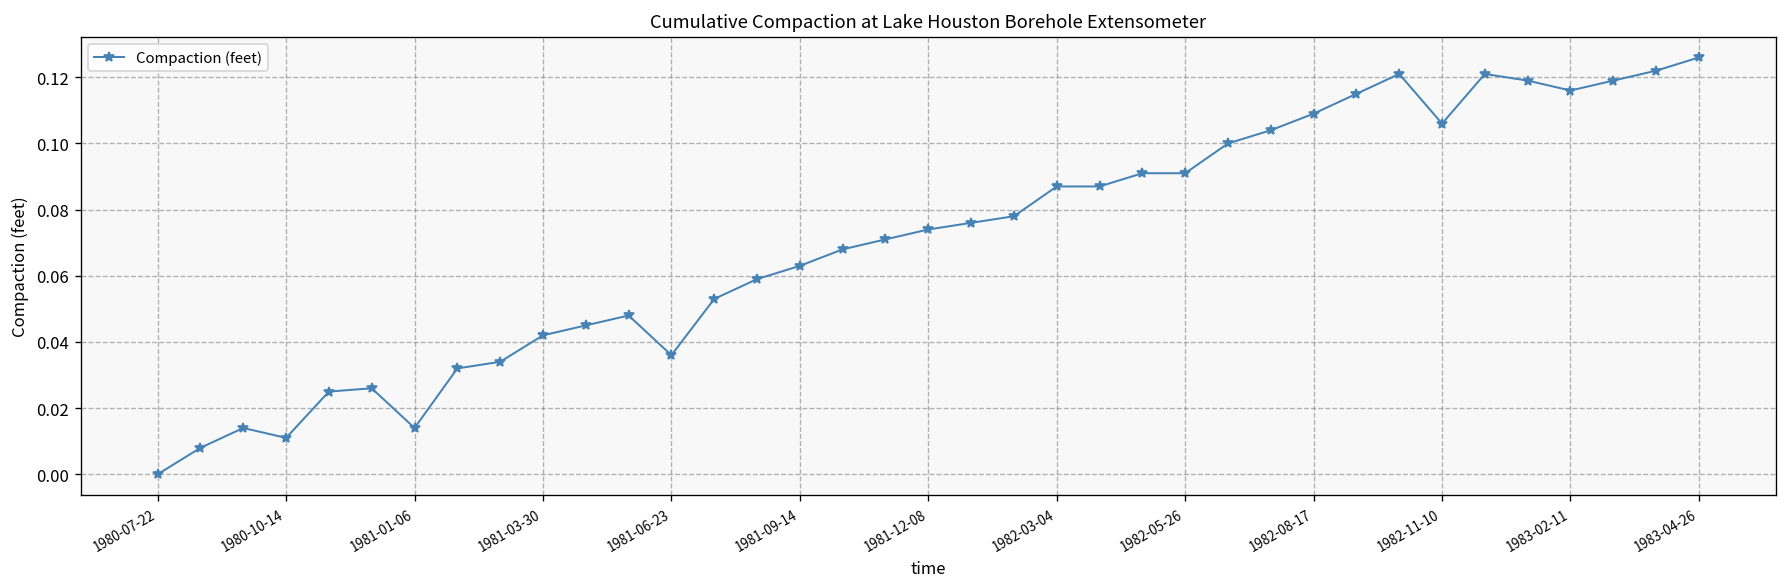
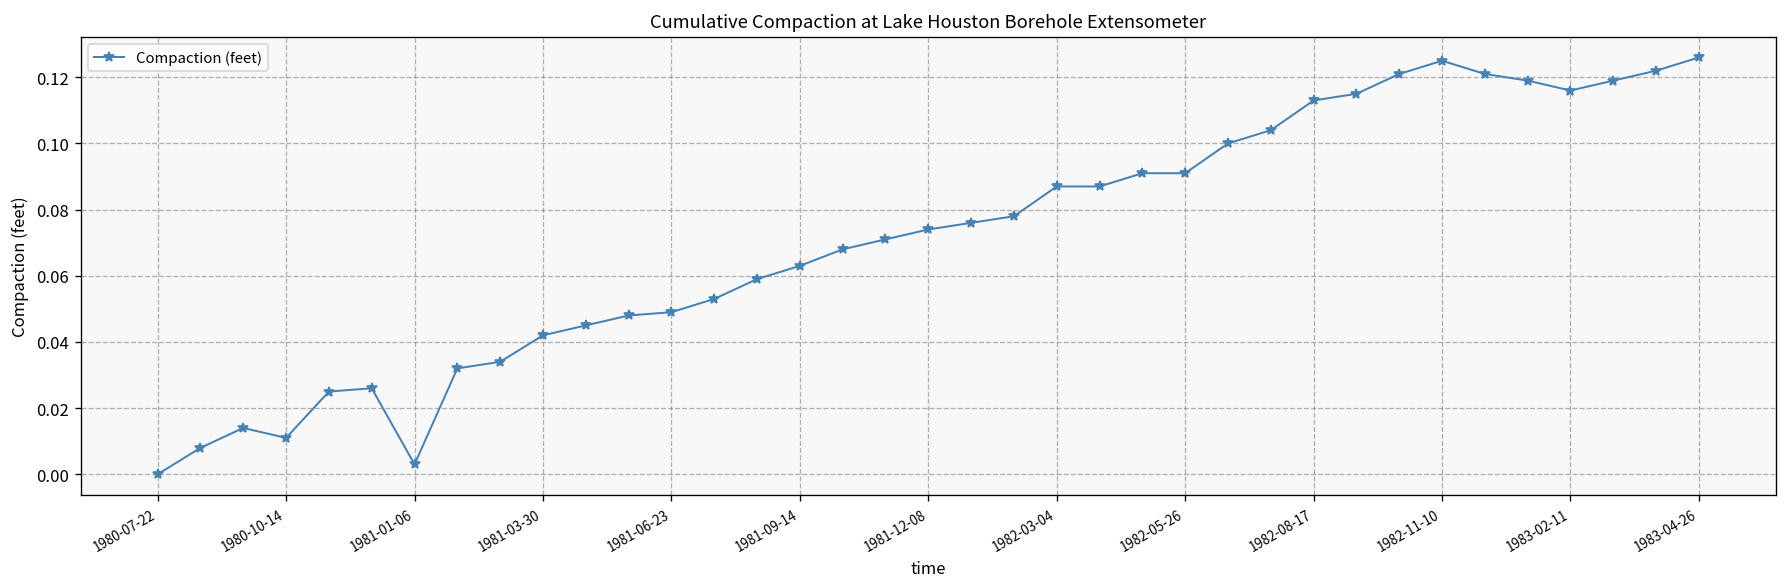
  {
    "1980-07-22": 0.000,
    "1980-10-14": 0.011,
-   "1981-01-06": 0.014,
+   "1981-01-06": 0.003,
    "1981-03-30": 0.042,
-   "1981-06-23": 0.036,
+   "1981-06-23": 0.049,
    "1981-09-14": 0.063,
    "1981-12-08": 0.074,
    "1982-03-04": 0.087,
    "1982-05-26": 0.091,
-   "1982-08-17": 0.109,
-   "1982-11-10": 0.106,
+   "1982-08-17": 0.113,
+   "1982-11-10": 0.125,
    "1983-02-11": 0.116,
    "1983-04-26": 0.126
  }
